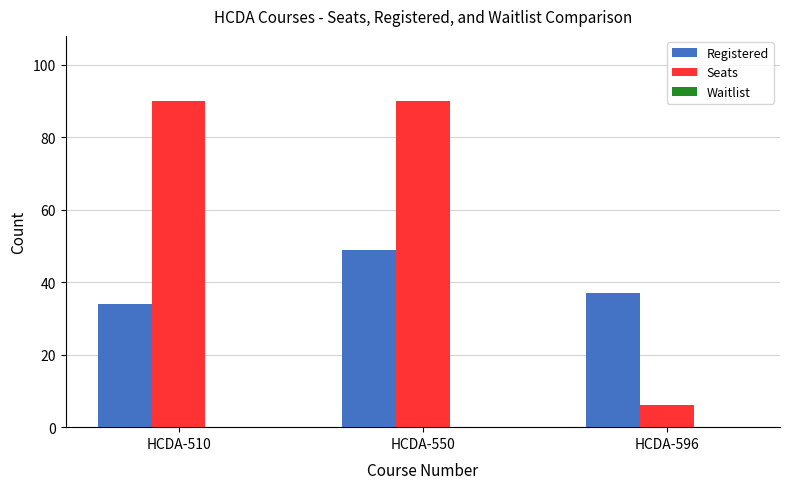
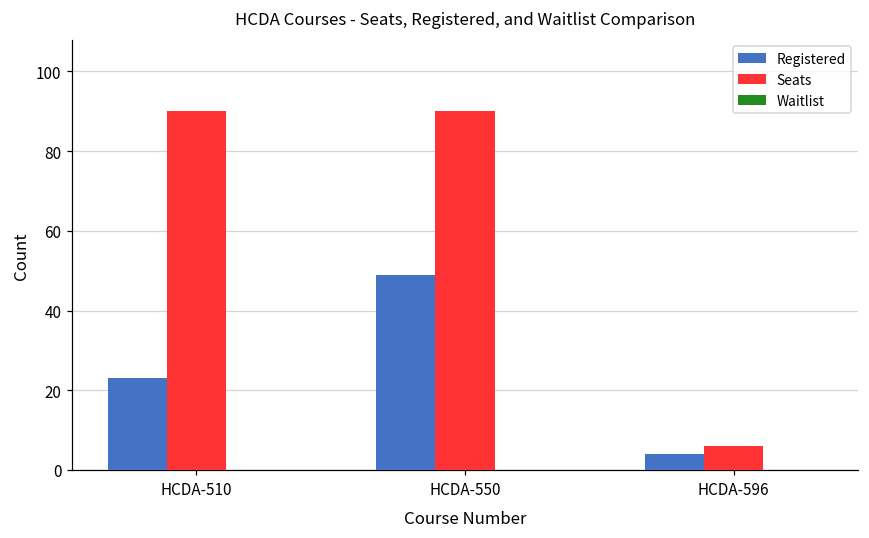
  {
    "Registered": {
-     "HCDA-510": 34,
+     "HCDA-510": 23,
      "HCDA-550": 49,
-     "HCDA-596": 37
+     "HCDA-596": 4
    },
    "Seats": {
      "HCDA-510": 90,
      "HCDA-550": 90,
      "HCDA-596": 6
    },
    "Waitlist": {
      "HCDA-510": 0,
      "HCDA-550": 0,
      "HCDA-596": 0
    }
  }
